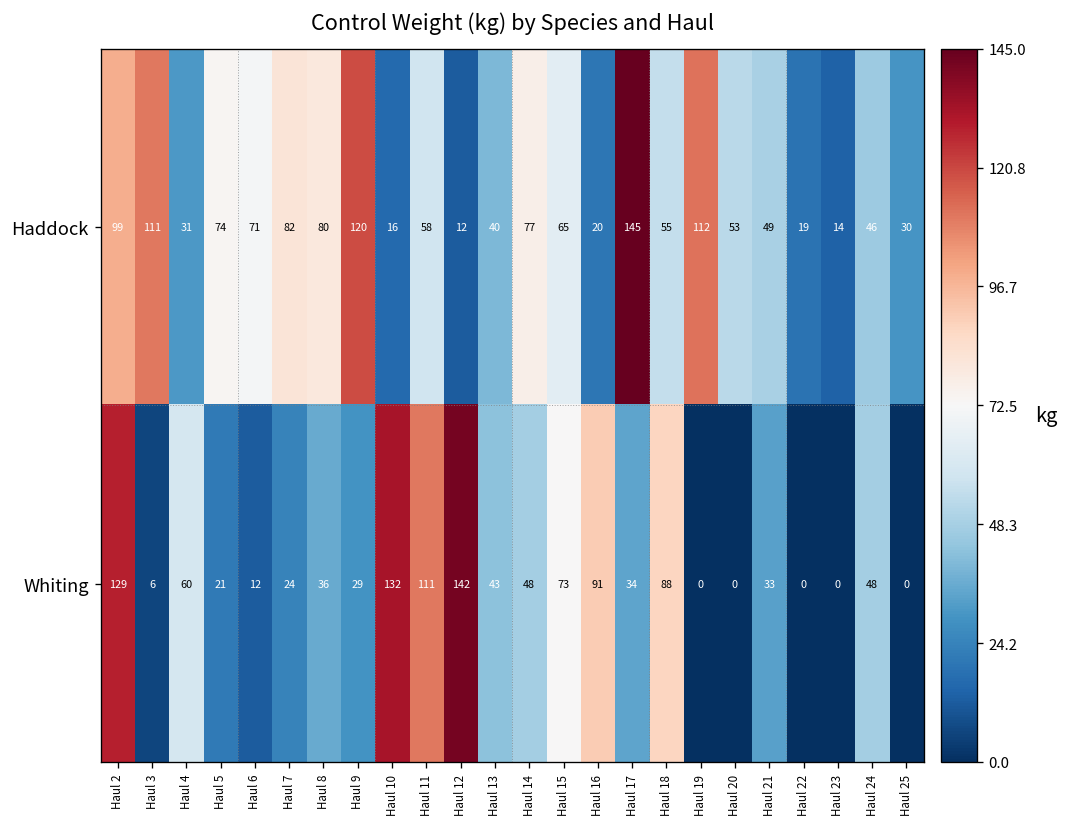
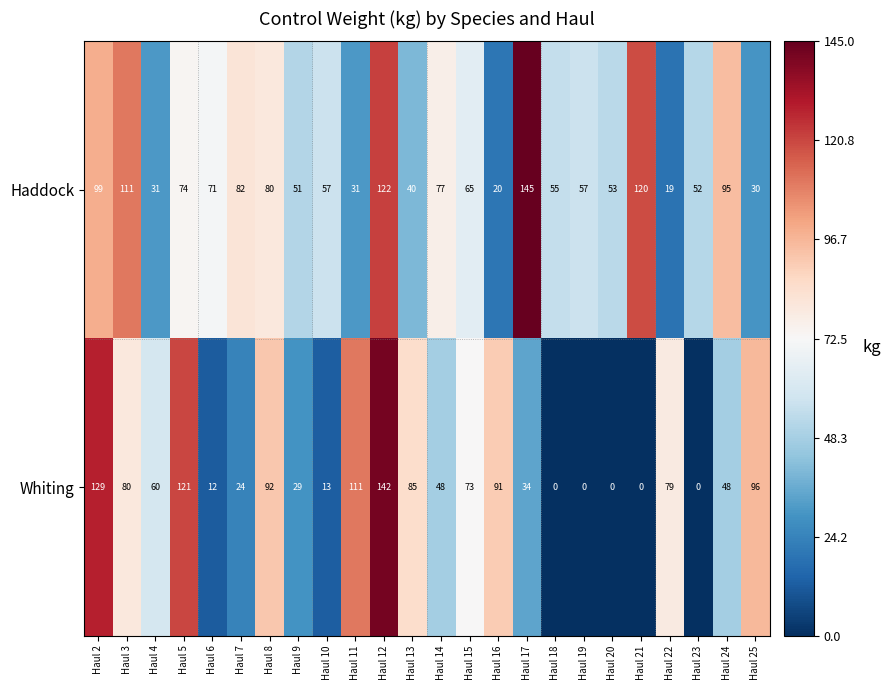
  {
    "Haddock": {
      "Haul 2": 99,
      "Haul 3": 111,
      "Haul 4": 31,
      "Haul 5": 74,
      "Haul 6": 71,
      "Haul 7": 82,
      "Haul 8": 80,
-     "Haul 9": 120,
-     "Haul 10": 16,
-     "Haul 11": 58,
-     "Haul 12": 12,
+     "Haul 9": 51,
+     "Haul 10": 57,
+     "Haul 11": 31,
+     "Haul 12": 122,
      "Haul 13": 40,
      "Haul 14": 77,
      "Haul 15": 65,
      "Haul 16": 20,
      "Haul 17": 145,
      "Haul 18": 55,
-     "Haul 19": 112,
+     "Haul 19": 57,
      "Haul 20": 53,
-     "Haul 21": 49,
+     "Haul 21": 120,
      "Haul 22": 19,
-     "Haul 23": 14,
-     "Haul 24": 46,
+     "Haul 23": 52,
+     "Haul 24": 95,
      "Haul 25": 30
    },
    "Whiting": {
      "Haul 2": 129,
-     "Haul 3": 6,
+     "Haul 3": 80,
      "Haul 4": 60,
-     "Haul 5": 21,
+     "Haul 5": 121,
      "Haul 6": 12,
      "Haul 7": 24,
-     "Haul 8": 36,
+     "Haul 8": 92,
      "Haul 9": 29,
-     "Haul 10": 132,
+     "Haul 10": 13,
      "Haul 11": 111,
      "Haul 12": 142,
-     "Haul 13": 43,
+     "Haul 13": 85,
      "Haul 14": 48,
      "Haul 15": 73,
      "Haul 16": 91,
      "Haul 17": 34,
-     "Haul 18": 88,
+     "Haul 18": 0,
      "Haul 19": 0,
      "Haul 20": 0,
-     "Haul 21": 33,
-     "Haul 22": 0,
+     "Haul 21": 0,
+     "Haul 22": 79,
      "Haul 23": 0,
      "Haul 24": 48,
-     "Haul 25": 0
+     "Haul 25": 96
    }
  }
